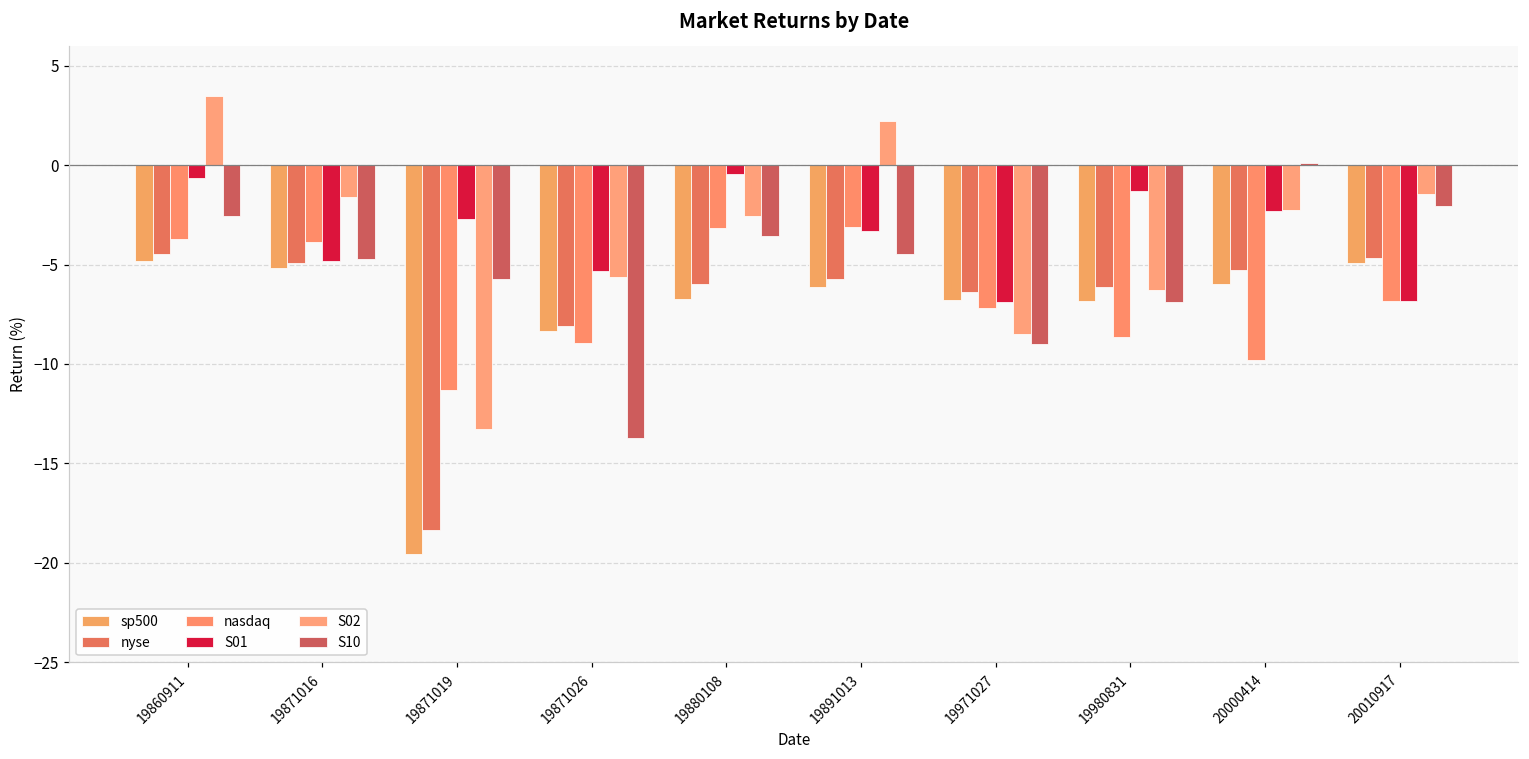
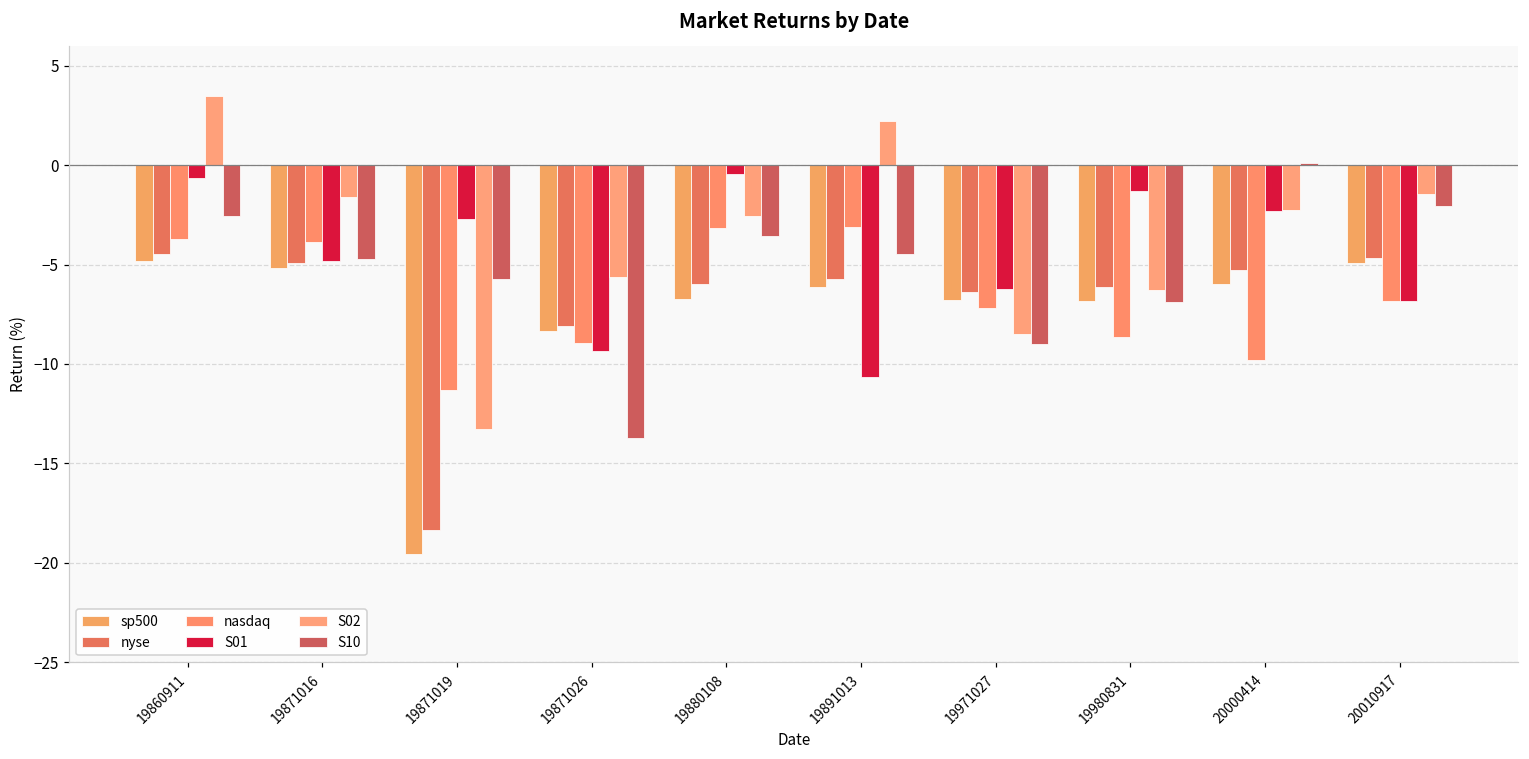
  {
    "S01": {
      "19860911": -0.6,
      "19871016": -4.8,
      "19871019": -2.7,
-     "19871026": -5.3,
+     "19871026": -9.4,
      "19880108": -0.5,
-     "19891013": -3.3,
-     "19971027": -6.9,
+     "19891013": -10.6,
+     "19971027": -6.2,
      "19980831": -1.3,
      "20000414": -2.3,
      "20010917": -6.8
    }
  }
